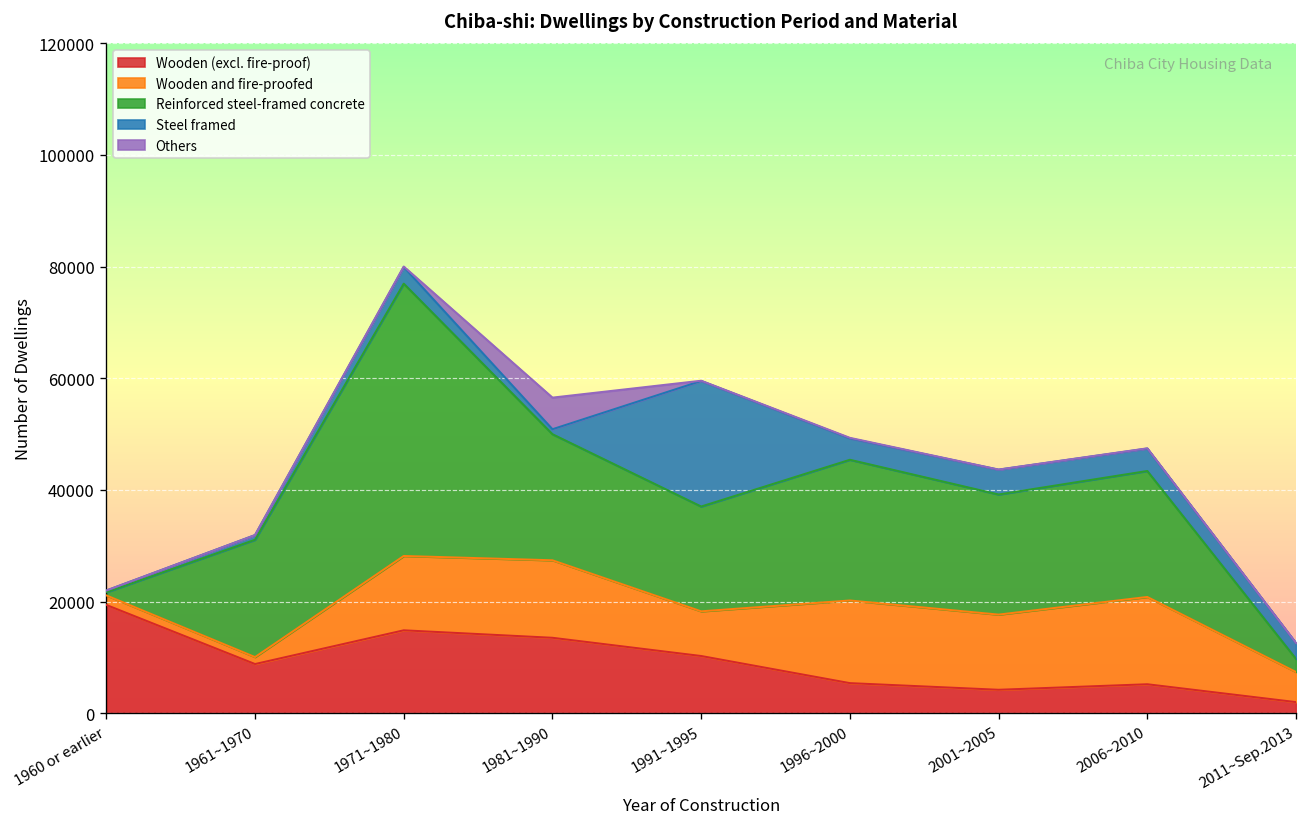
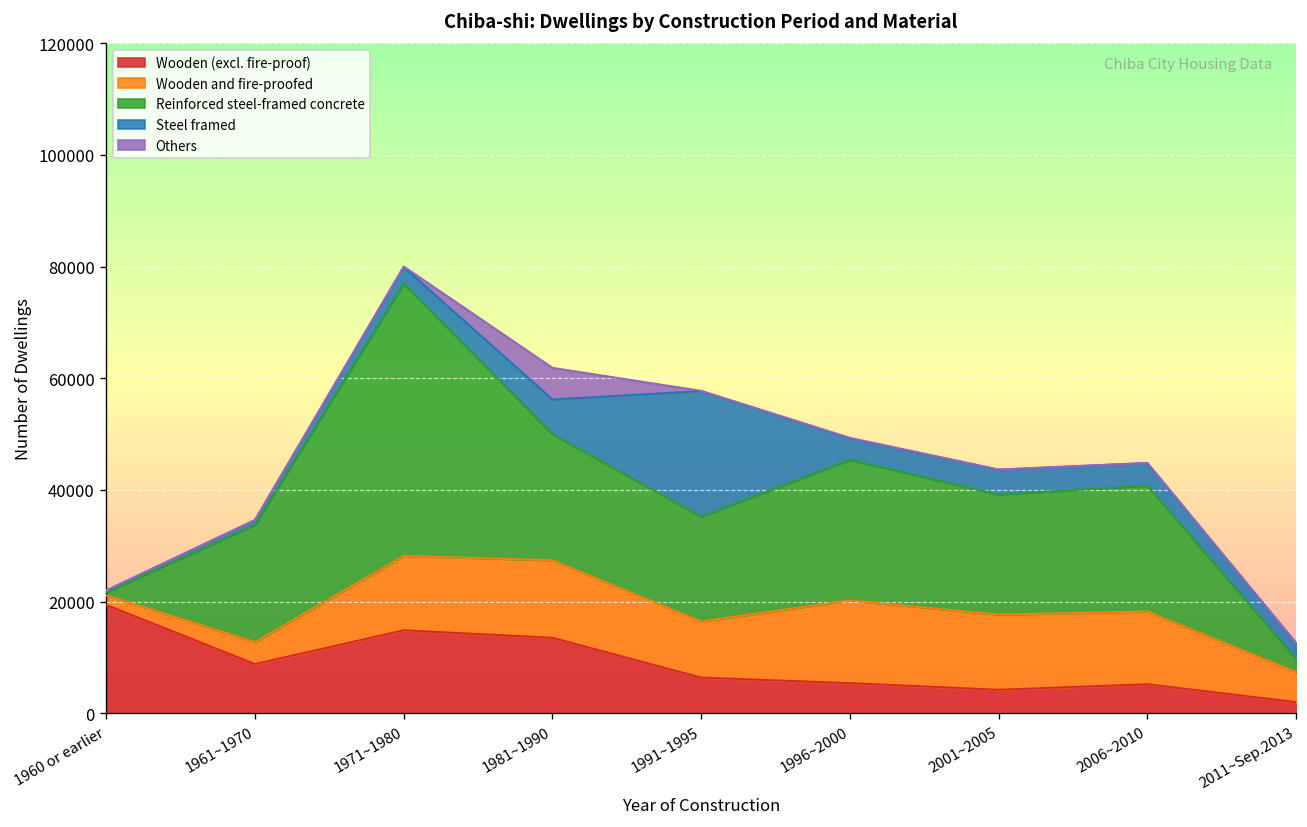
  {
    "Wooden (excl. fire-proof)": {
      "1960 or earlier": 19000,
      "1961~1970": 9000,
      "1971~1980": 15000,
      "1981~1990": 14000,
-     "1991~1995": 10000,
+     "1991~1995": 6000,
      "1996~2000": 5000,
      "2001~2005": 4000,
      "2006~2010": 5000,
      "2011~Sep.2013": 2000
    },
    "Wooden and fire-proofed": {
      "1960 or earlier": 2000,
-     "1961~1970": 1000,
+     "1961~1970": 4000,
      "1971~1980": 13000,
      "1981~1990": 14000,
-     "1991~1995": 8000,
+     "1991~1995": 10000,
      "1996~2000": 15000,
      "2001~2005": 13000,
-     "2006~2010": 16000,
+     "2006~2010": 13000,
      "2011~Sep.2013": 5000
    },
    "Reinforced steel-framed concrete": {
      "1961~1970": 21000,
      "1971~1980": 49000,
      "1981~1990": 23000,
      "1991~1995": 19000,
      "1996~2000": 25000,
      "2001~2005": 22000,
      "2006~2010": 23000,
      "2011~Sep.2013": 2000
    },
    "Steel framed": {
-     "1981~1990": 1000
+     "1981~1990": 6000
    },
    "Others": {
      "1981~1990": 6000
    }
  }
